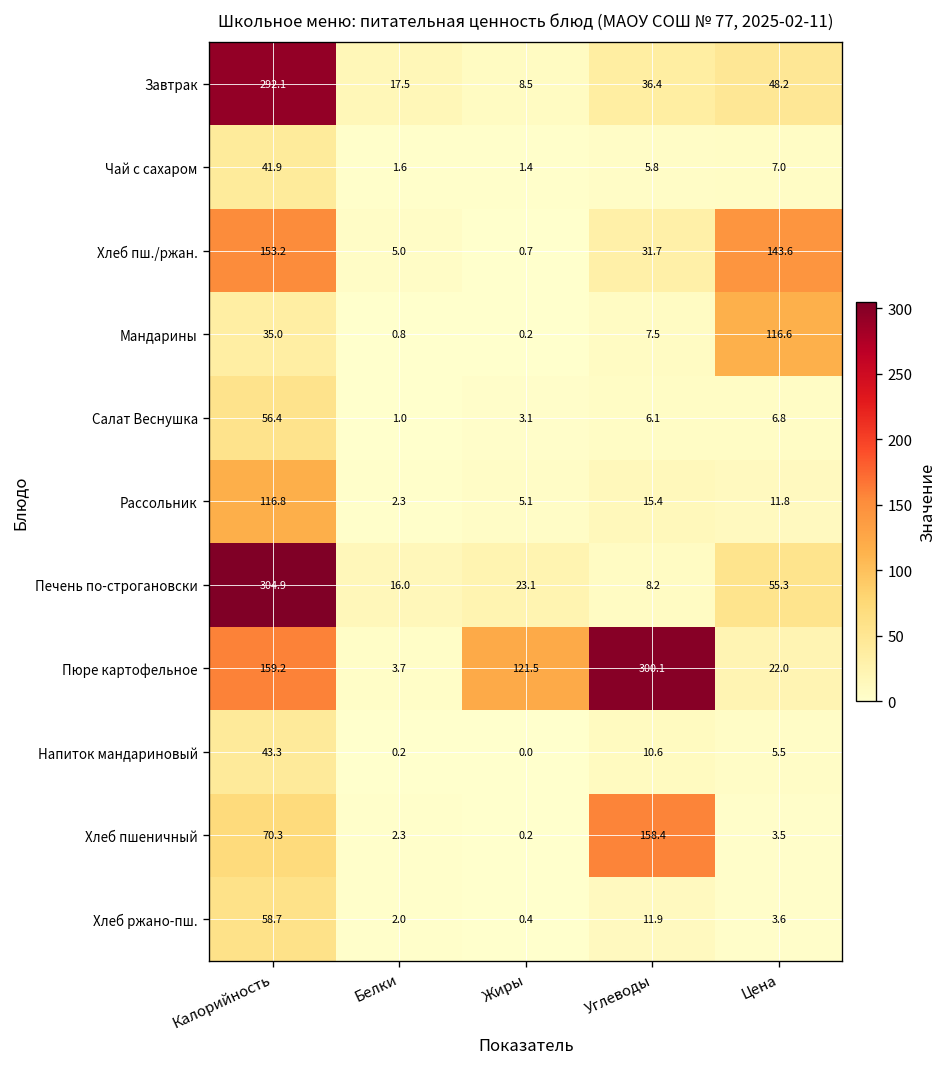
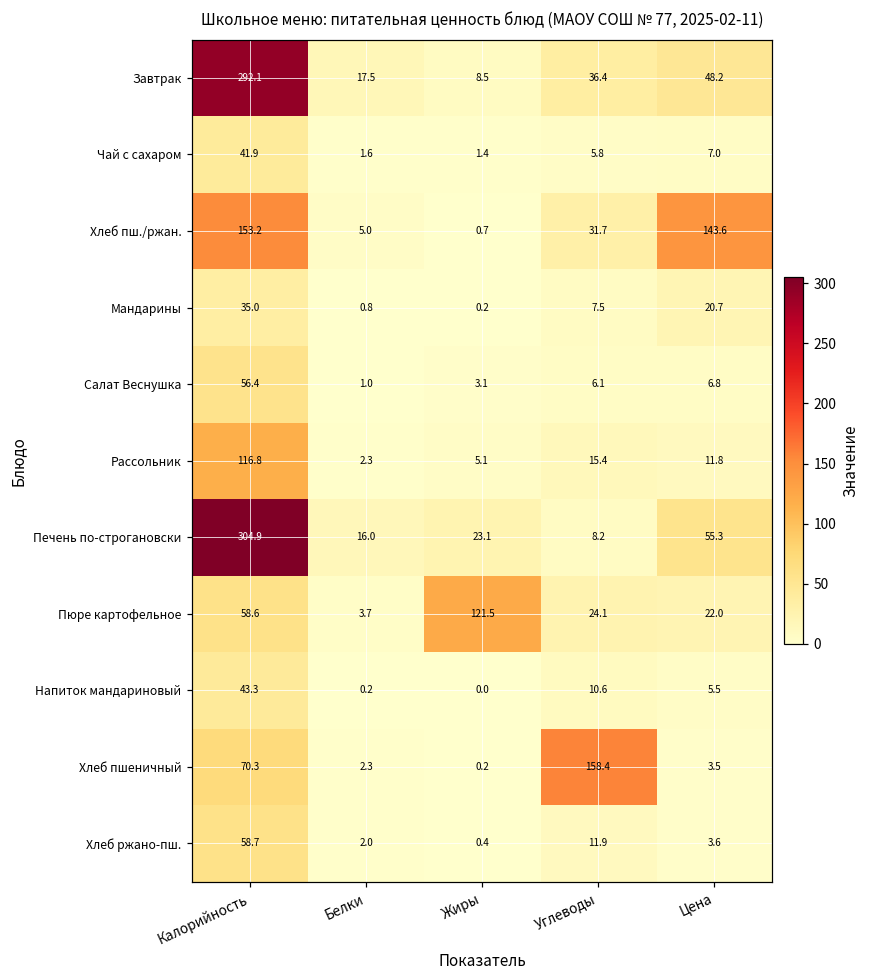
  {
    "Завтрак": {
      "Калорийность": 292.1,
      "Белки": 17.5,
      "Жиры": 8.5,
      "Углеводы": 36.4,
      "Цена": 48.2
    },
    "Чай с сахаром": {
      "Калорийность": 41.9,
      "Белки": 1.6,
      "Жиры": 1.4,
      "Углеводы": 5.8,
      "Цена": 7.0
    },
    "Хлеб пш./ржан.": {
      "Калорийность": 153.2,
      "Белки": 5.0,
      "Жиры": 0.7,
      "Углеводы": 31.7,
      "Цена": 143.6
    },
    "Мандарины": {
      "Калорийность": 35.0,
      "Белки": 0.8,
      "Жиры": 0.2,
      "Углеводы": 7.5,
-     "Цена": 116.6
+     "Цена": 20.7
    },
    "Салат Веснушка": {
      "Калорийность": 56.4,
      "Белки": 1.0,
      "Жиры": 3.1,
      "Углеводы": 6.1,
      "Цена": 6.8
    },
    "Рассольник": {
      "Калорийность": 116.8,
      "Белки": 2.3,
      "Жиры": 5.1,
      "Углеводы": 15.4,
      "Цена": 11.8
    },
    "Печень по-строгановски": {
      "Калорийность": 304.9,
      "Белки": 16.0,
      "Жиры": 23.1,
      "Углеводы": 8.2,
      "Цена": 55.3
    },
    "Пюре картофельное": {
-     "Калорийность": 159.2,
+     "Калорийность": 58.6,
      "Белки": 3.7,
      "Жиры": 121.5,
-     "Углеводы": 300.1,
+     "Углеводы": 24.1,
      "Цена": 22.0
    },
    "Напиток мандариновый": {
      "Калорийность": 43.3,
      "Белки": 0.2,
      "Жиры": 0.0,
      "Углеводы": 10.6,
      "Цена": 5.5
    },
    "Хлеб пшеничный": {
      "Калорийность": 70.3,
      "Белки": 2.3,
      "Жиры": 0.2,
      "Углеводы": 158.4,
      "Цена": 3.5
    },
    "Хлеб ржано-пш.": {
      "Калорийность": 58.7,
      "Белки": 2.0,
      "Жиры": 0.4,
      "Углеводы": 11.9,
      "Цена": 3.6
    }
  }
